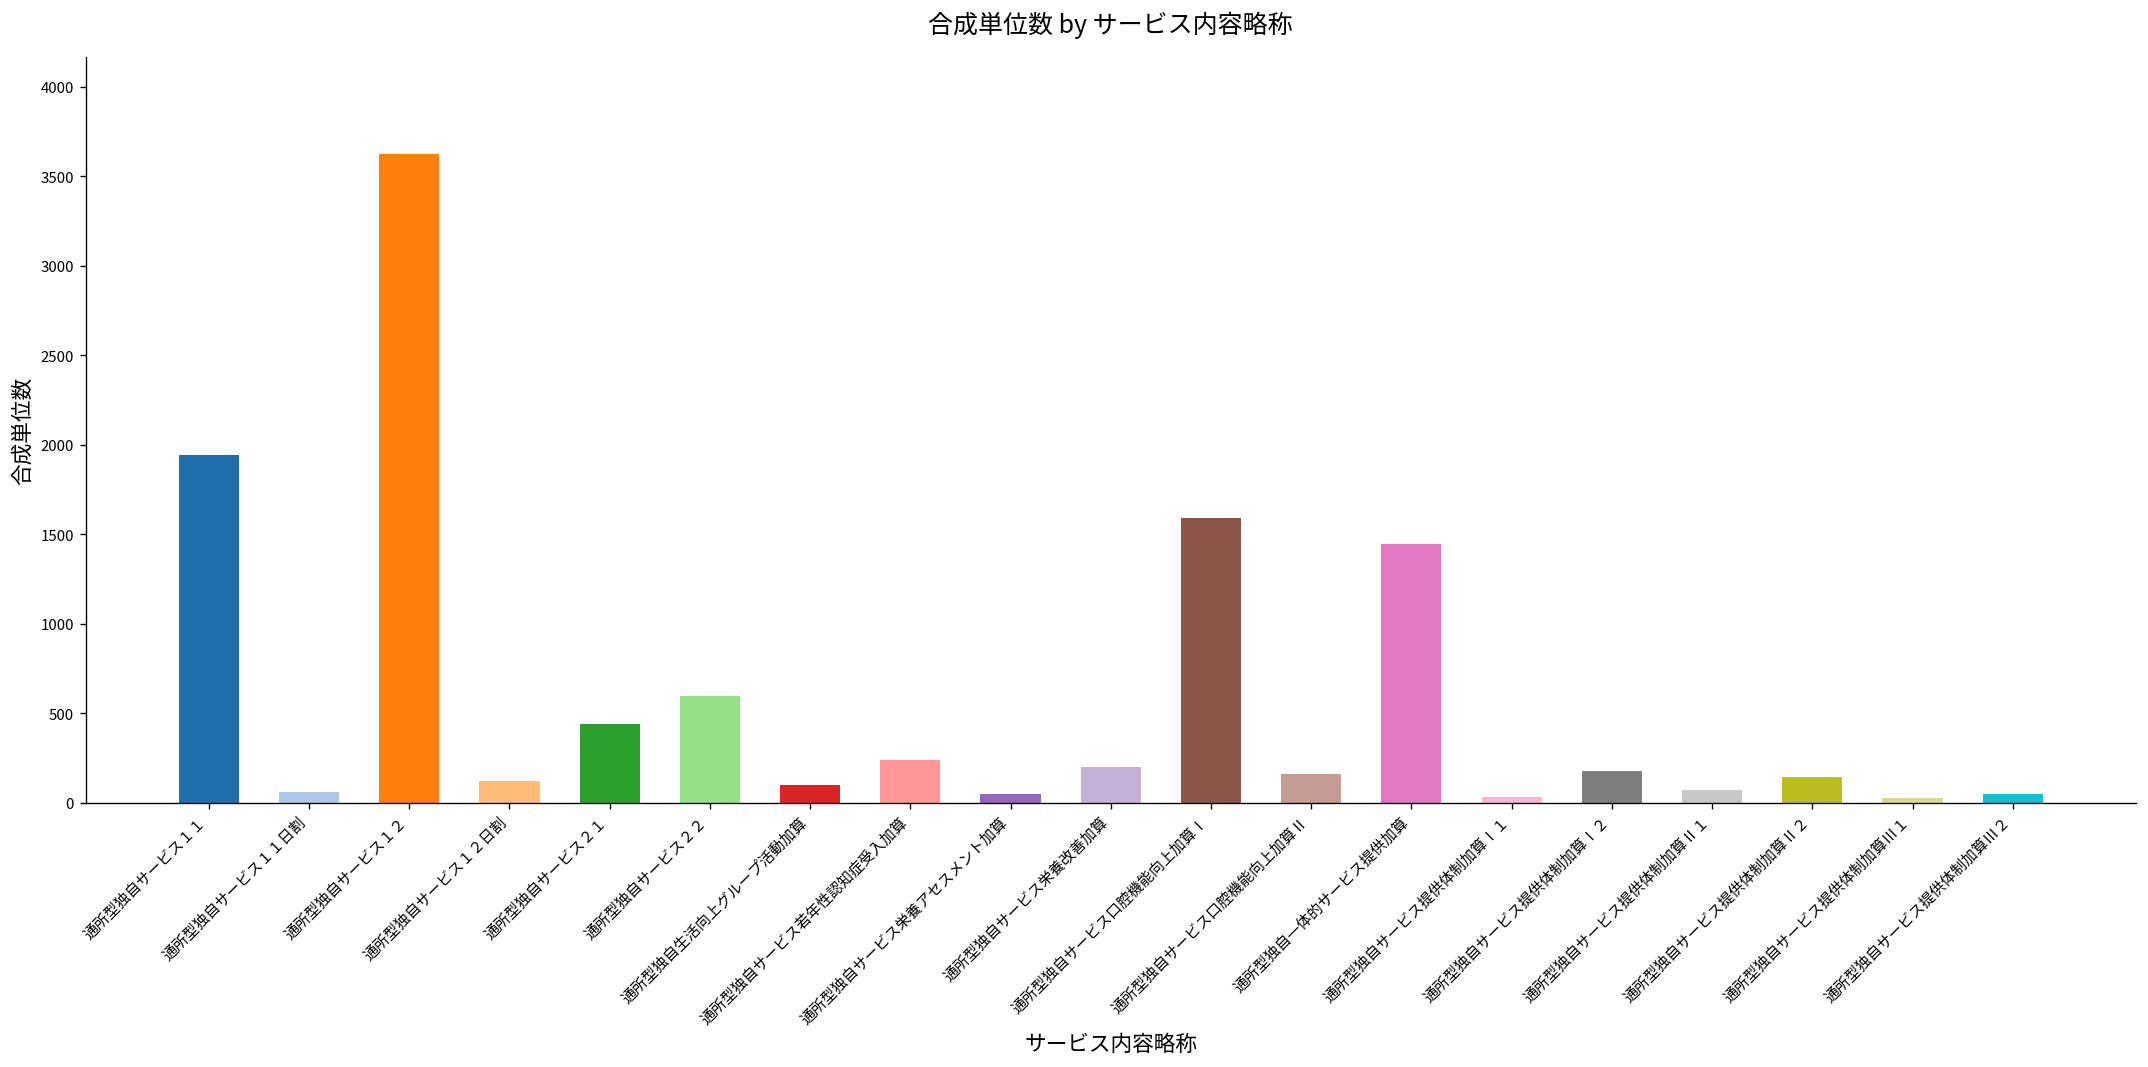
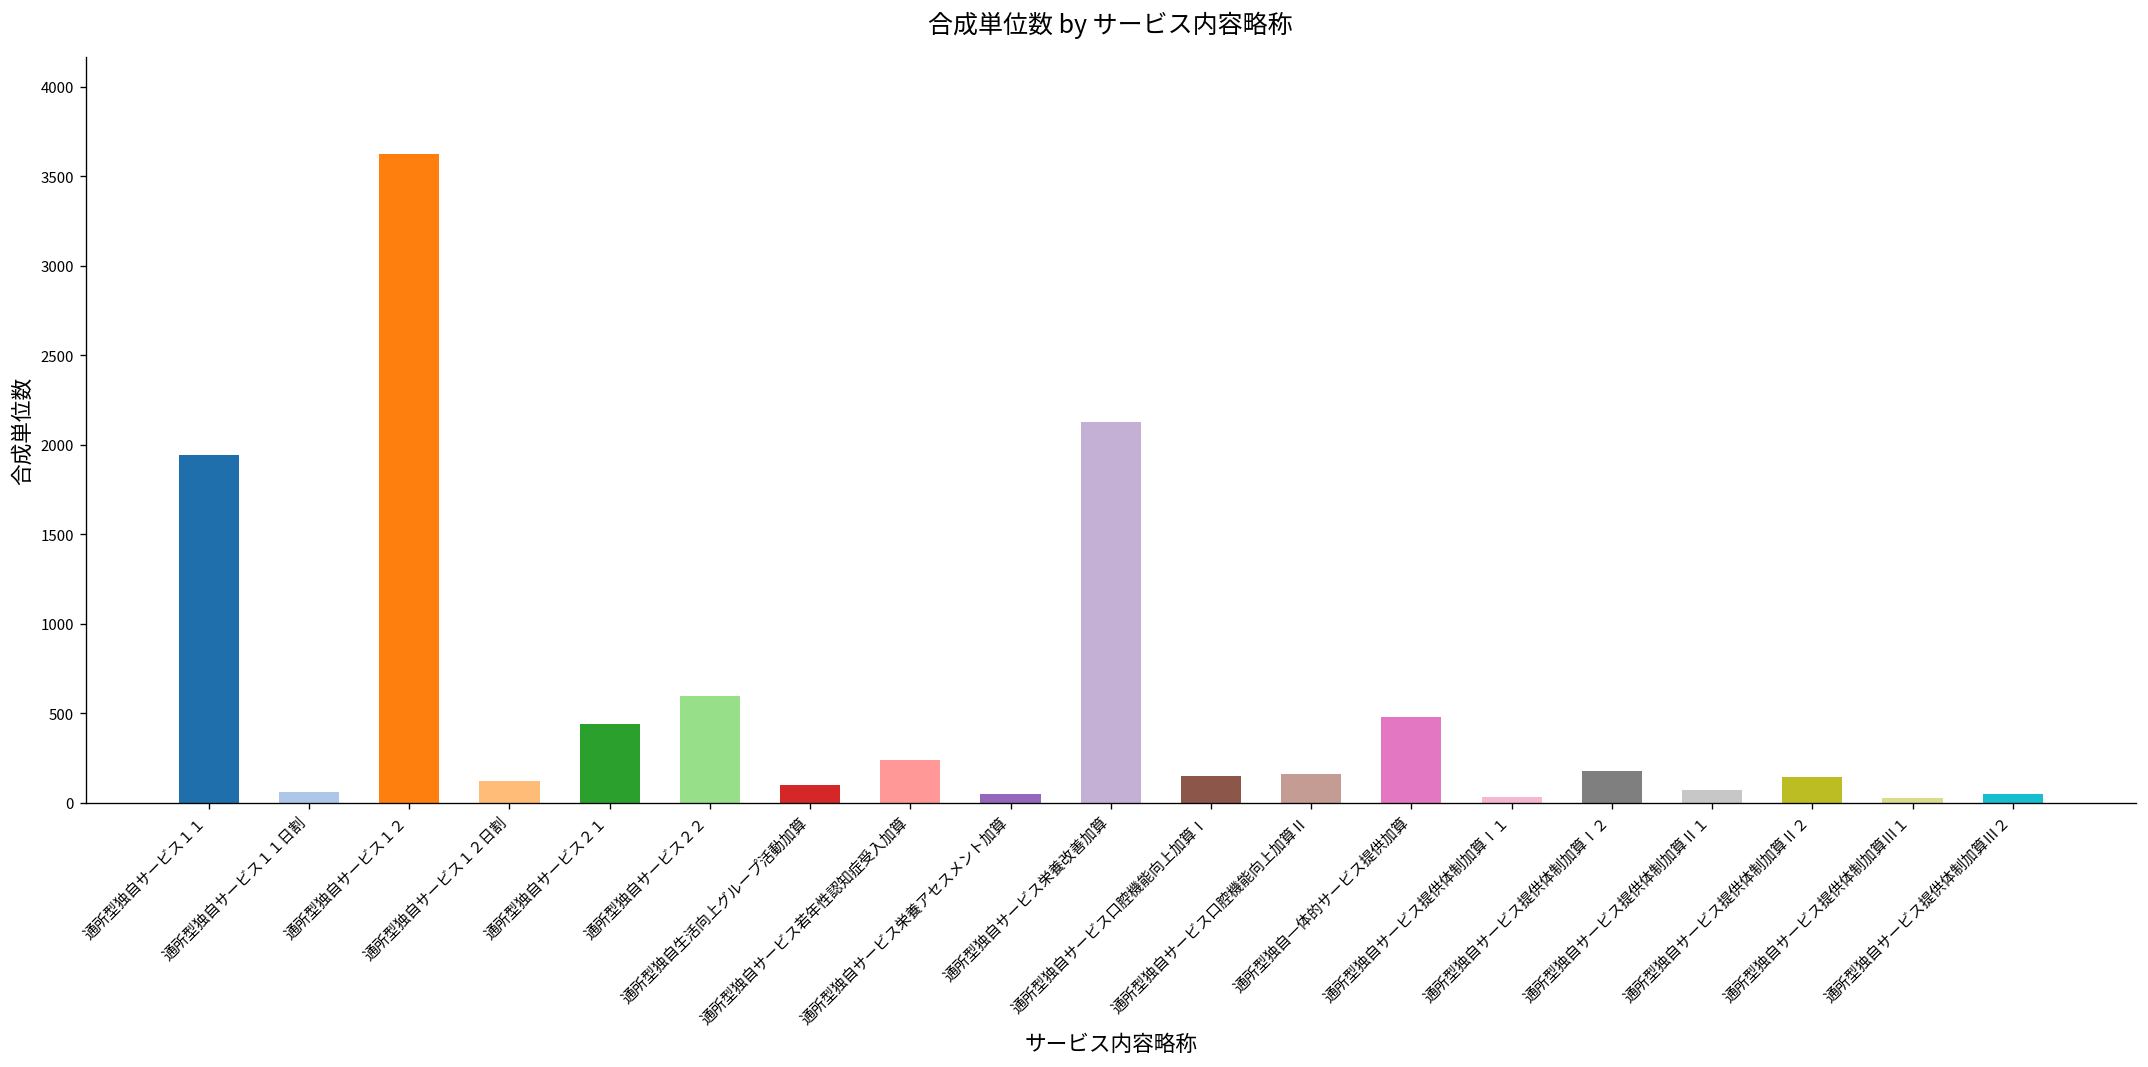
  {
    "通所型独自サービス１１": 1940,
    "通所型独自サービス１１日割": 60,
    "通所型独自サービス１２": 3620,
    "通所型独自サービス１２日割": 120,
    "通所型独自サービス２１": 440,
    "通所型独自サービス２２": 600,
    "通所型独自生活向上グループ活動加算": 100,
    "通所型独自サービス若年性認知症受入加算": 240,
    "通所型独自サービス栄養アセスメント加算": 50,
-   "通所型独自サービス栄養改善加算": 200,
-   "通所型独自サービス口腔機能向上加算Ⅰ": 1590,
+   "通所型独自サービス栄養改善加算": 2120,
+   "通所型独自サービス口腔機能向上加算Ⅰ": 150,
    "通所型独自サービス口腔機能向上加算Ⅱ": 160,
-   "通所型独自一体的サービス提供加算": 1450,
+   "通所型独自一体的サービス提供加算": 480,
    "通所型独自サービス提供体制加算Ⅰ１": 30,
    "通所型独自サービス提供体制加算Ⅰ２": 180,
    "通所型独自サービス提供体制加算Ⅱ１": 70,
    "通所型独自サービス提供体制加算Ⅱ２": 140,
    "通所型独自サービス提供体制加算Ⅲ１": 20,
    "通所型独自サービス提供体制加算Ⅲ２": 50
  }
